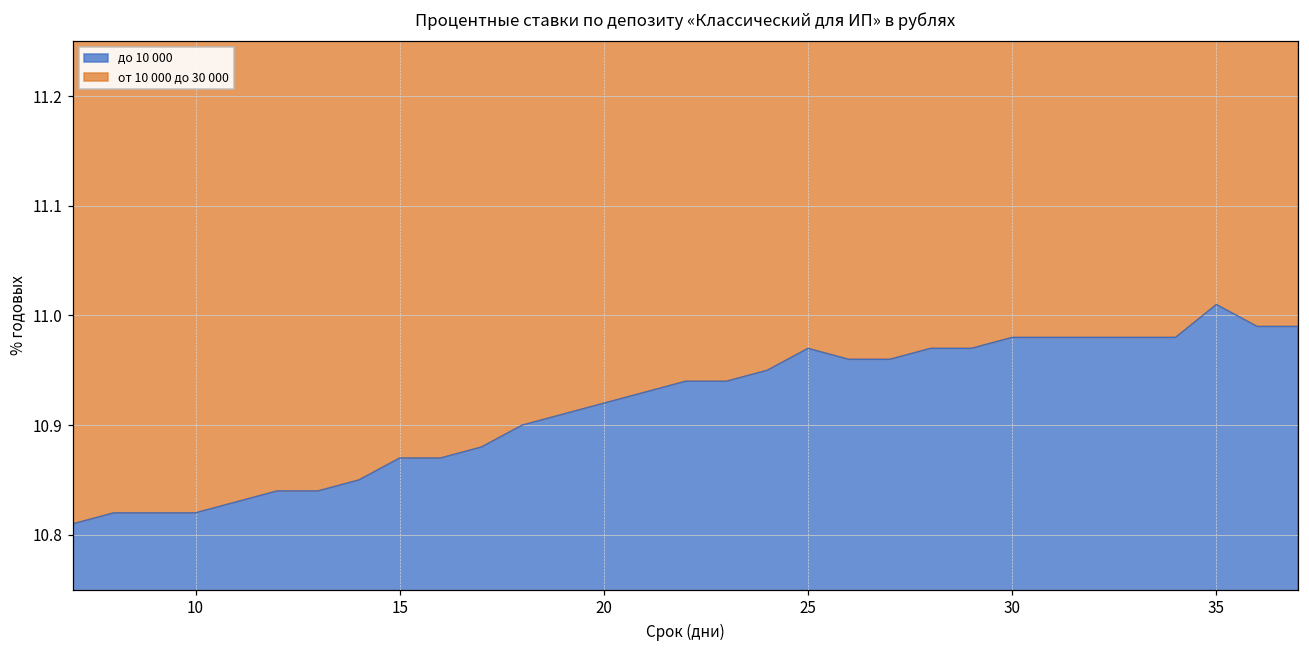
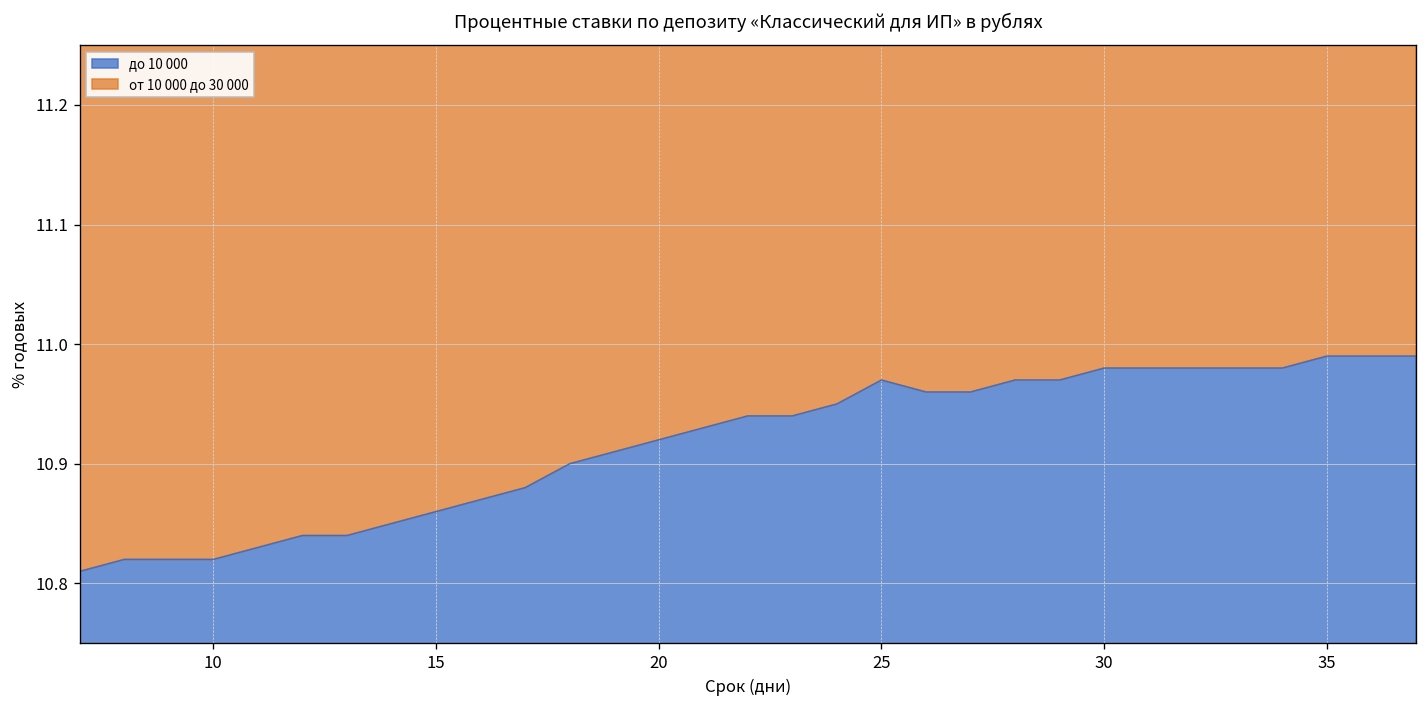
  {
    "до 10 000": {
      "10": 10.82,
-     "15": 10.87,
+     "15": 10.86,
      "20": 10.92,
      "25": 10.97,
      "30": 10.98,
-     "35": 11.01
+     "35": 10.99
    }
  }
